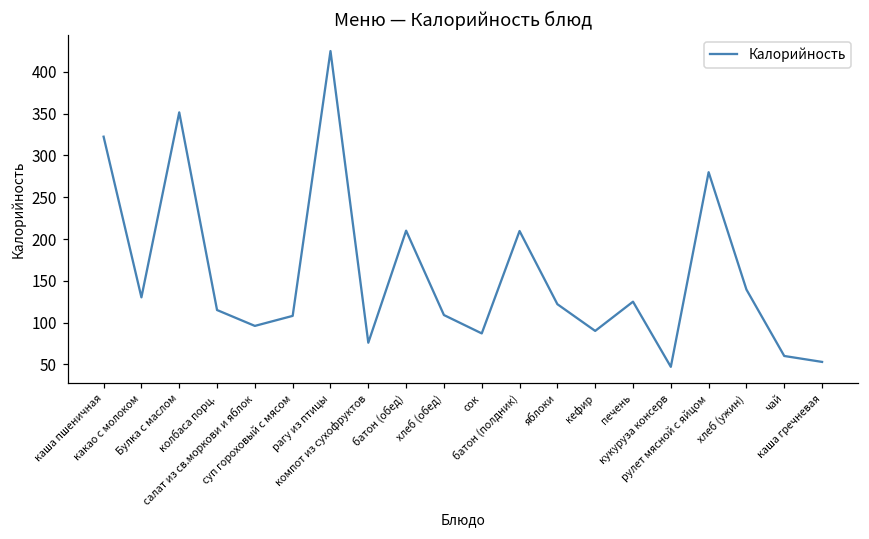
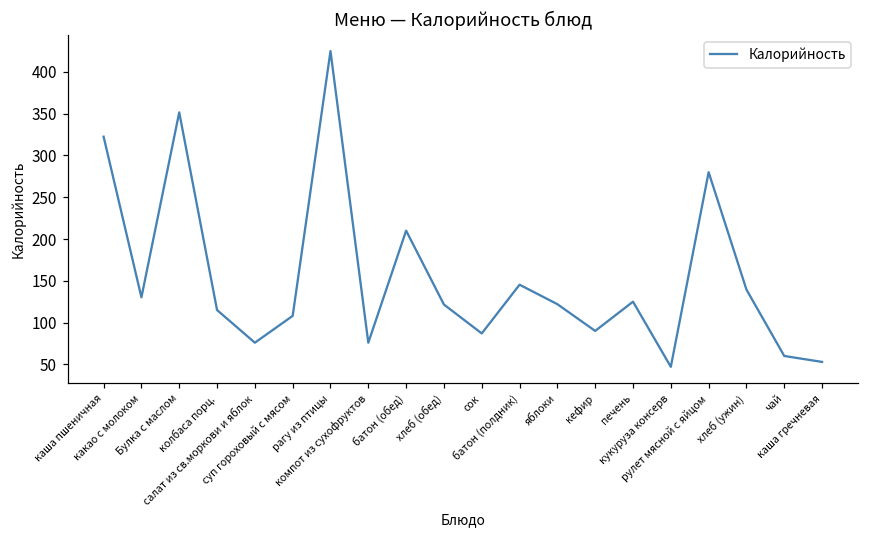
  {
    "каша пшеничная": 320,
    "какао с молоком": 130,
    "Булка с маслом": 350,
    "колбаса порц.": 120,
-   "салат из св.моркови и яблок": 100,
+   "салат из св.моркови и яблок": 80,
    "суп гороховый с мясом": 110,
    "рагу из птицы": 430,
    "компот из сухофруктов": 80,
    "батон (обед)": 210,
-   "хлеб (обед)": 110,
+   "хлеб (обед)": 120,
    "сок": 90,
-   "батон (полдник)": 210,
+   "батон (полдник)": 150,
    "яблоки": 120,
    "кефир": 90,
    "печень": 130,
    "кукуруза консерв": 50,
    "рулет мясной с яйцом": 280,
    "хлеб (ужин)": 140,
    "чай": 60,
    "каша гречневая": 50
  }
